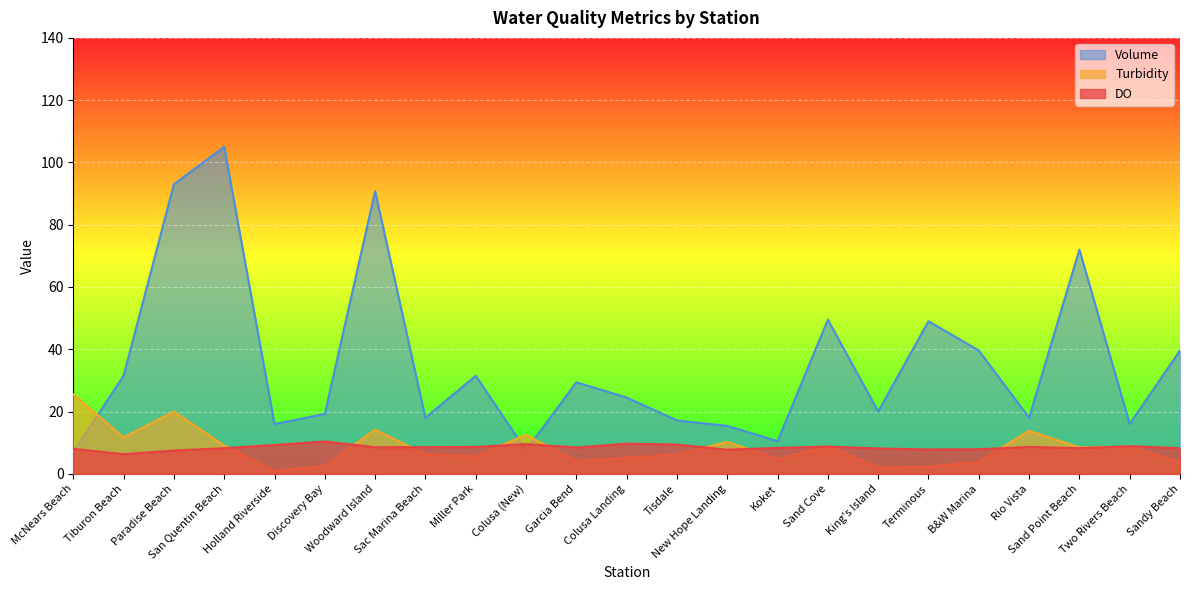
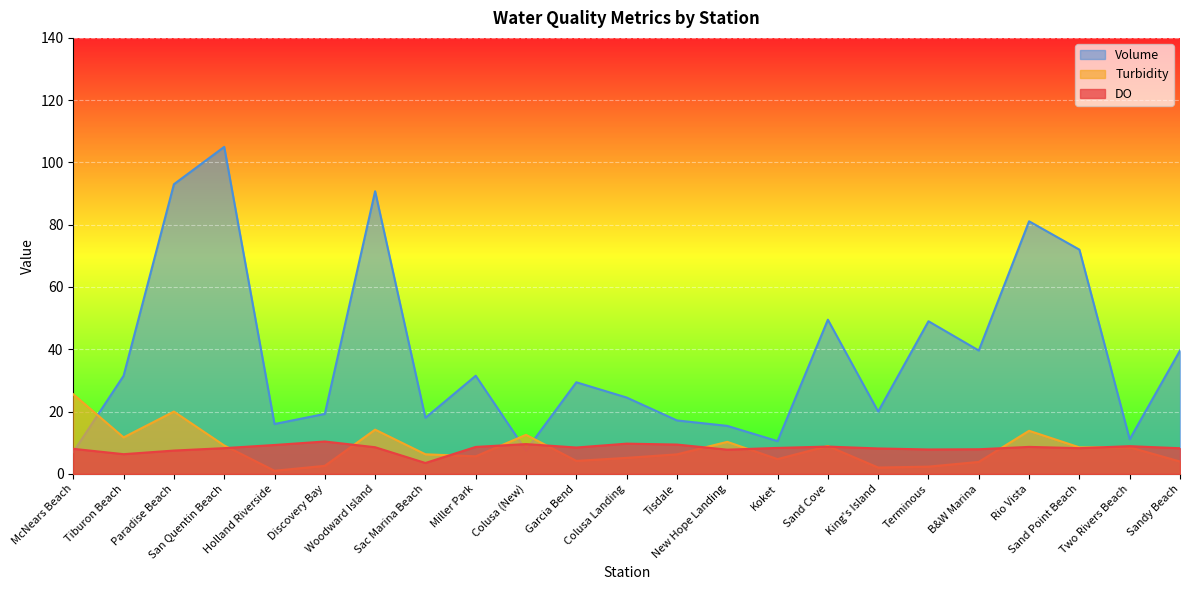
  {
    "Volume": {
      "McNears Beach": 7,
      "Tiburon Beach": 32,
      "Paradise Beach": 93,
      "San Quentin Beach": 105,
      "Holland Riverside": 16,
      "Discovery Bay": 19,
      "Woodward Island": 91,
      "Sac Marina Beach": 18,
      "Miller Park": 32,
      "Colusa (New)": 8,
      "Garcia Bend": 29,
      "Colusa Landing": 25,
      "Tisdale": 17,
      "New Hope Landing": 15,
      "Koket": 11,
      "Sand Cove": 50,
      "King's Island": 20,
      "Terminous": 49,
      "B&W Marina": 40,
-     "Rio Vista": 18,
+     "Rio Vista": 81,
      "Sand Point Beach": 72,
-     "Two Rivers Beach": 16,
+     "Two Rivers Beach": 11,
      "Sandy Beach": 40
    },
    "Turbidity": {
      "McNears Beach": 26,
      "Tiburon Beach": 12,
      "Paradise Beach": 20,
      "San Quentin Beach": 9,
      "Holland Riverside": 1,
      "Discovery Bay": 3,
      "Woodward Island": 14,
      "Sac Marina Beach": 6,
      "Miller Park": 6,
      "Colusa (New)": 13,
      "Garcia Bend": 4,
      "Colusa Landing": 5,
      "Tisdale": 6,
      "New Hope Landing": 10,
      "Koket": 5,
      "King's Island": 2,
      "Terminous": 2,
      "B&W Marina": 4,
      "Rio Vista": 14,
      "Sandy Beach": 4
    },
    "DO": {
      "McNears Beach": 8,
      "Tiburon Beach": 6,
      "Paradise Beach": 7,
      "San Quentin Beach": 8,
      "Holland Riverside": 9,
      "Discovery Bay": 10,
      "Woodward Island": 9,
-     "Sac Marina Beach": 9,
+     "Sac Marina Beach": 3,
      "Miller Park": 9,
      "Colusa (New)": 10,
      "Garcia Bend": 8,
      "Colusa Landing": 10,
      "Tisdale": 9,
      "New Hope Landing": 8,
      "Koket": 8,
      "King's Island": 8,
      "Terminous": 8,
      "B&W Marina": 8,
      "Rio Vista": 9,
      "Sandy Beach": 8
    }
  }
